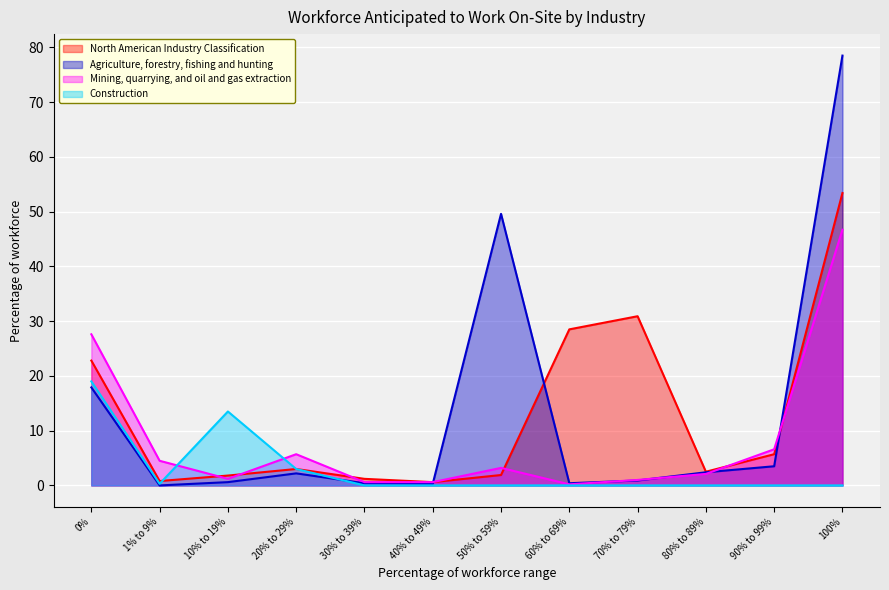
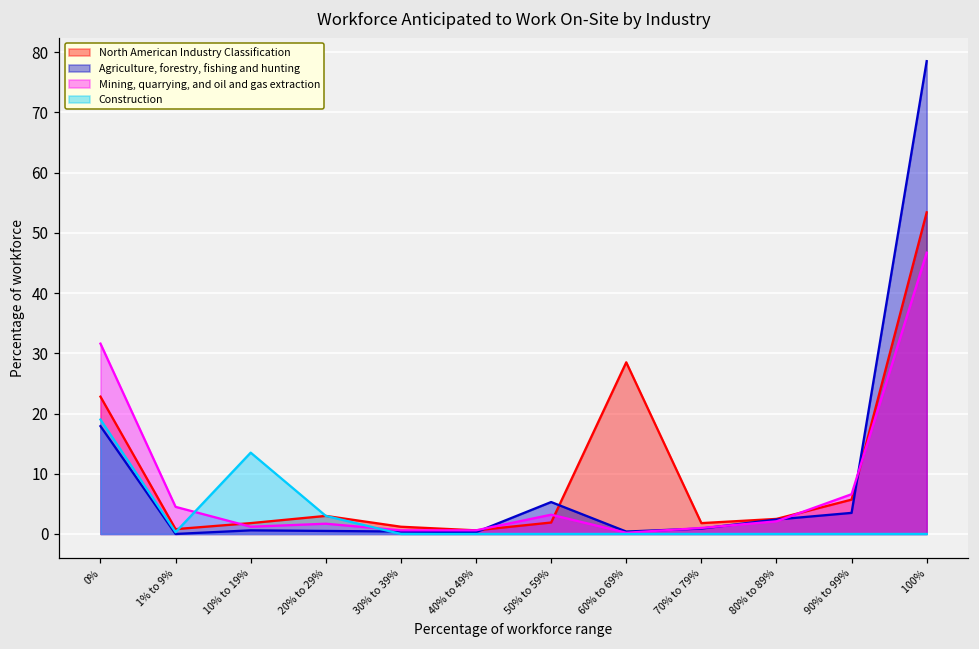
  {
    "North American Industry Classification": {
      "0%": 23,
      "1% to 9%": 1,
      "10% to 19%": 2,
      "30% to 39%": 1,
      "50% to 59%": 2,
      "60% to 69%": 29,
-     "70% to 79%": 31,
+     "70% to 79%": 2,
      "90% to 99%": 6,
      "100%": 53
    },
    "Agriculture, forestry, fishing and hunting": {
      "0%": 18,
      "10% to 19%": 1,
-     "20% to 29%": 2,
-     "50% to 59%": 50,
+     "20% to 29%": 1,
+     "50% to 59%": 5,
      "90% to 99%": 4,
      "100%": 79
    },
    "Mining, quarrying, and oil and gas extraction": {
-     "0%": 28,
+     "0%": 32,
      "1% to 9%": 5,
      "10% to 19%": 1,
-     "20% to 29%": 6,
+     "20% to 29%": 2,
      "50% to 59%": 3,
      "90% to 99%": 7,
      "100%": 47
    },
    "Construction": {
      "0%": 19,
      "10% to 19%": 14,
      "50% to 59%": 0,
      "70% to 79%": 0,
      "80% to 89%": 0,
      "90% to 99%": 0,
      "100%": 0
    }
  }
